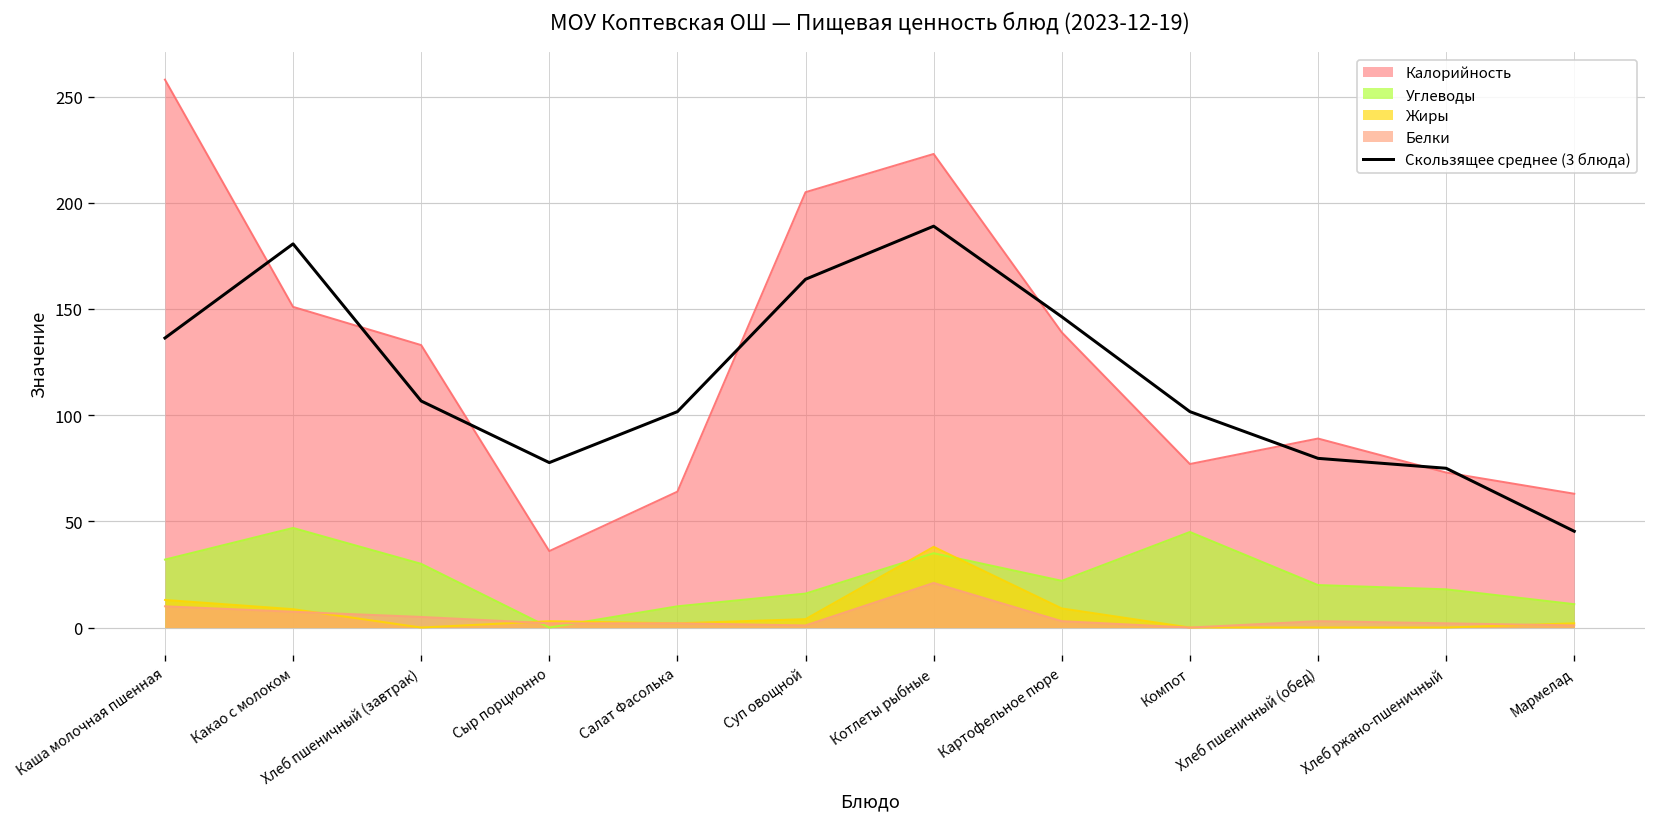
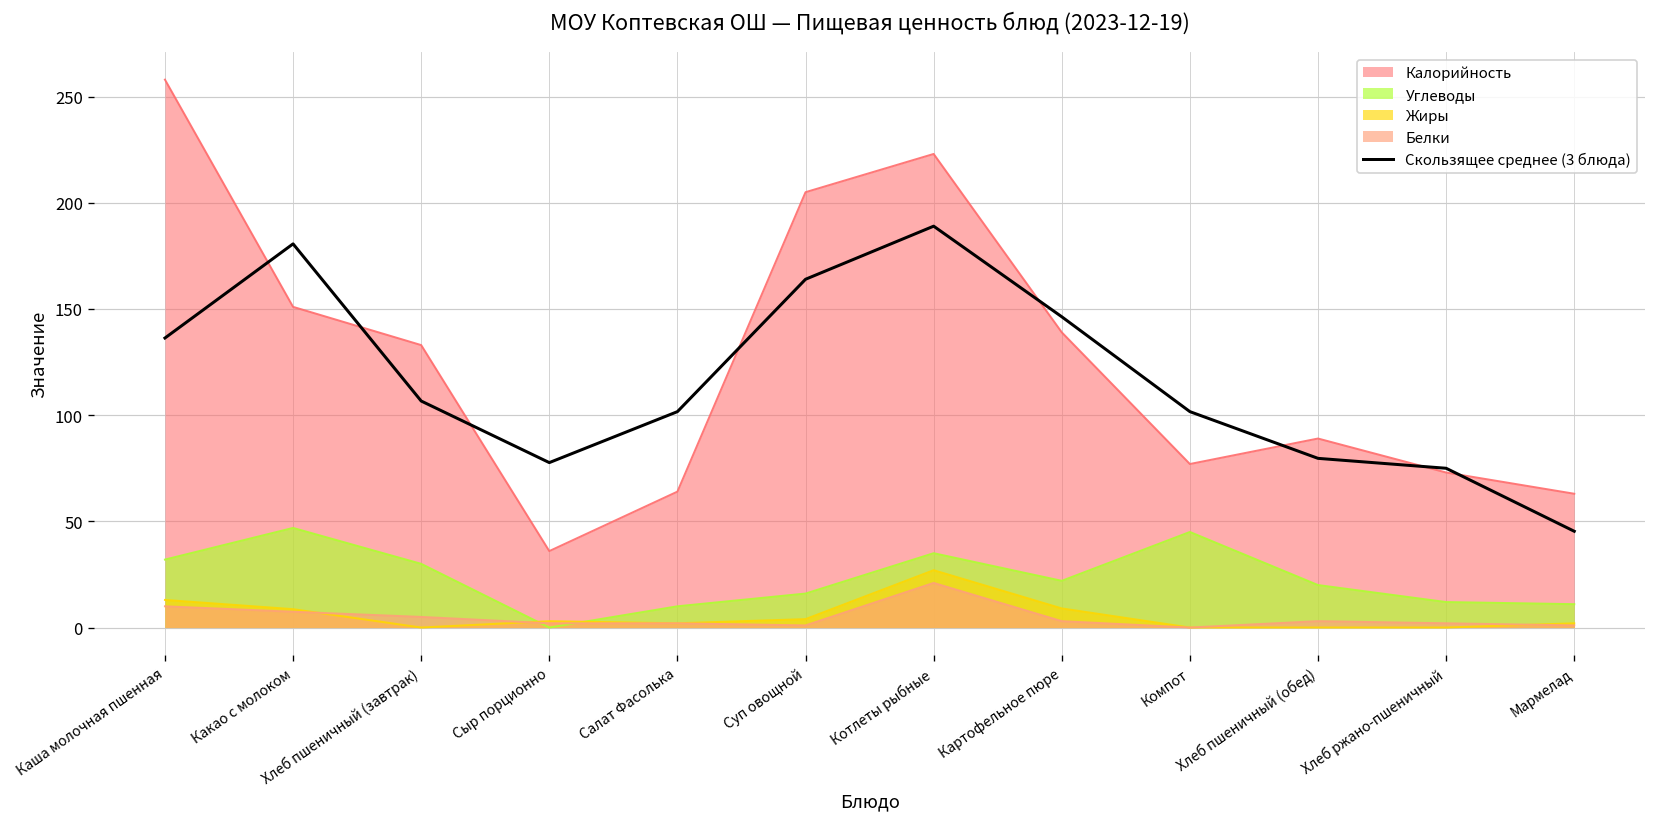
  {
    "Углеводы": {
      "Каша молочная пшенная": 32,
      "Какао с молоком": 47,
      "Хлеб пшеничный (завтрак)": 30,
      "Сыр порционно": 0,
      "Салат Фасолька": 10,
      "Суп овощной": 16,
      "Котлеты рыбные": 35,
      "Картофельное пюре": 22,
      "Компот": 45,
      "Хлеб пшеничный (обед)": 20,
-     "Хлеб ржано-пшеничный": 18,
+     "Хлеб ржано-пшеничный": 12,
      "Мармелад": 11
    },
    "Жиры": {
      "Каша молочная пшенная": 13,
      "Хлеб пшеничный (завтрак)": 0,
      "Суп овощной": 4,
-     "Котлеты рыбные": 38,
+     "Котлеты рыбные": 27,
      "Картофельное пюре": 9,
      "Хлеб пшеничный (обед)": 0,
      "Хлеб ржано-пшеничный": 0
    },
    "Скользящее среднее (3 блюда)": {
      "Каша молочная пшенная": 136,
      "Какао с молоком": 181,
      "Хлеб пшеничный (завтрак)": 107,
      "Сыр порционно": 78,
      "Салат Фасолька": 102,
      "Суп овощной": 164,
      "Котлеты рыбные": 189,
      "Картофельное пюре": 146,
      "Компот": 102,
      "Хлеб пшеничный (обед)": 80,
      "Хлеб ржано-пшеничный": 75,
      "Мармелад": 45
    }
  }
